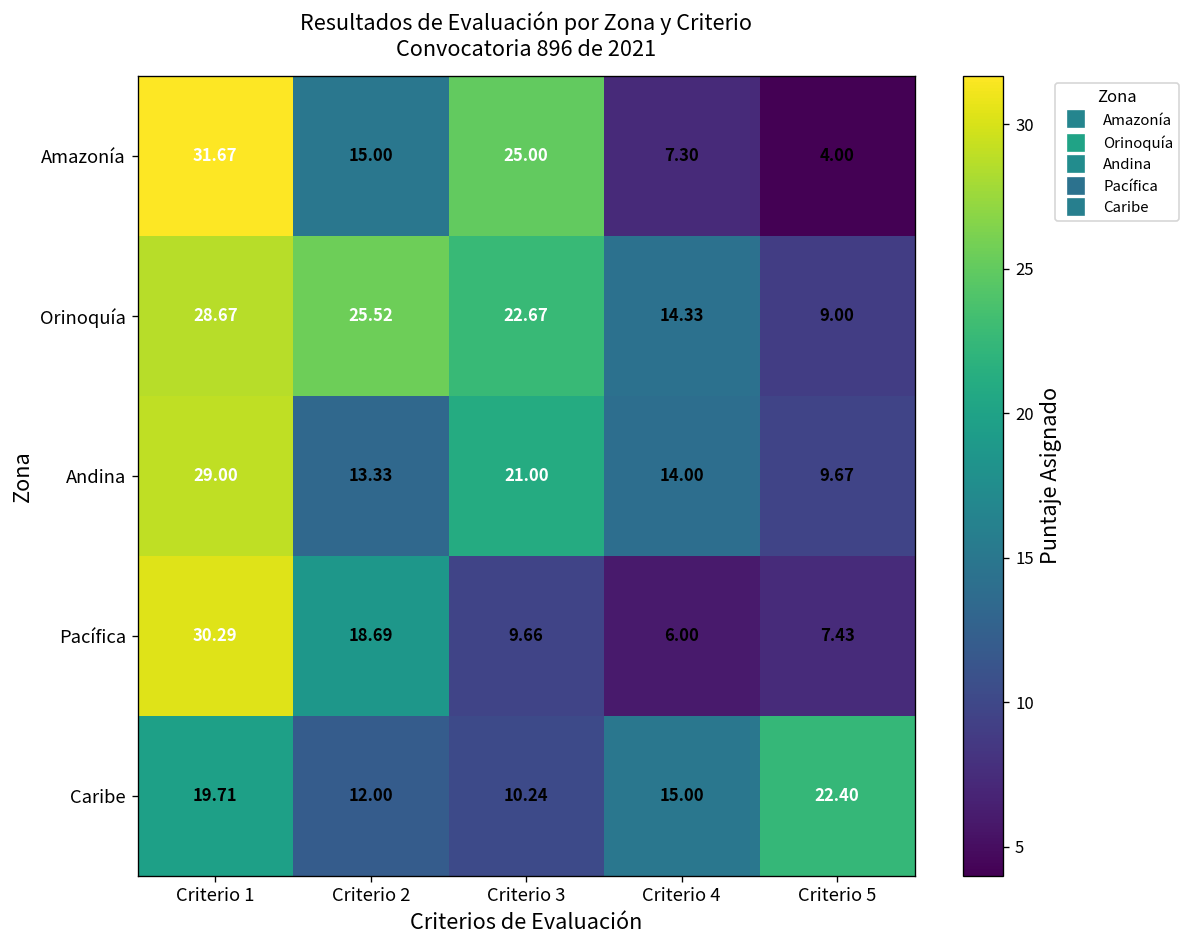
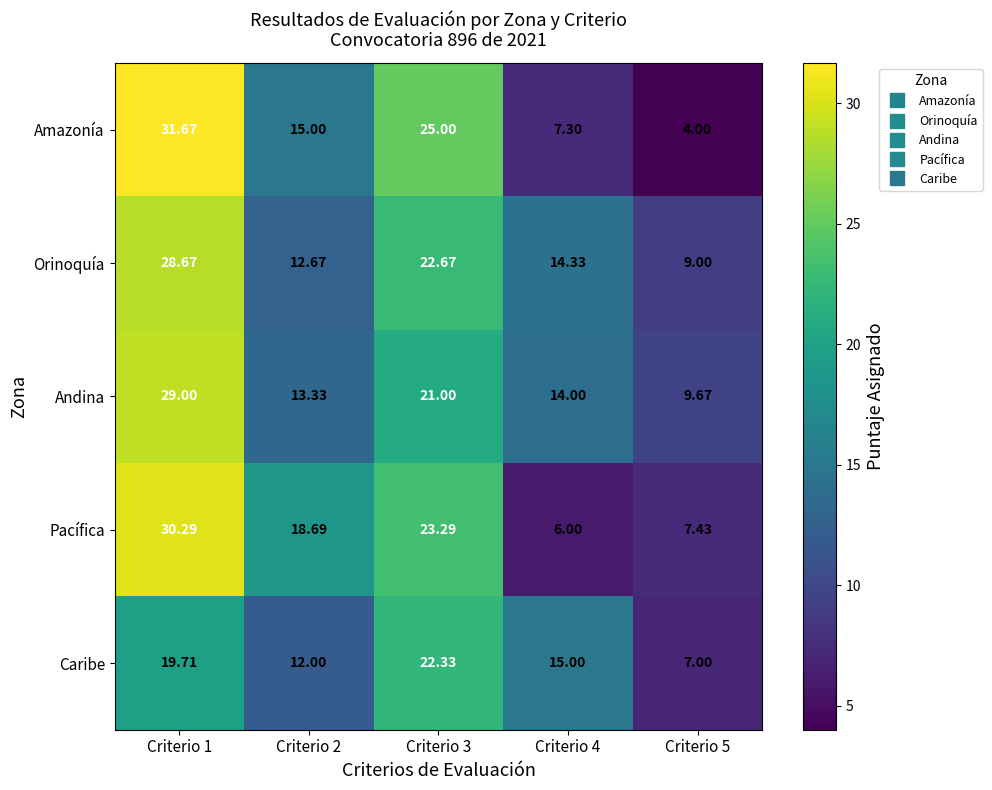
  {
    "Amazonía": {
      "Criterio 1": 31.67,
      "Criterio 2": 15.00,
      "Criterio 3": 25.00,
      "Criterio 4": 7.30,
      "Criterio 5": 4.00
    },
    "Orinoquía": {
      "Criterio 1": 28.67,
-     "Criterio 2": 25.52,
+     "Criterio 2": 12.67,
      "Criterio 3": 22.67,
      "Criterio 4": 14.33,
      "Criterio 5": 9.00
    },
    "Andina": {
      "Criterio 1": 29.00,
      "Criterio 2": 13.33,
      "Criterio 3": 21.00,
      "Criterio 4": 14.00,
      "Criterio 5": 9.67
    },
    "Pacífica": {
      "Criterio 1": 30.29,
      "Criterio 2": 18.69,
-     "Criterio 3": 9.66,
+     "Criterio 3": 23.29,
      "Criterio 4": 6.00,
      "Criterio 5": 7.43
    },
    "Caribe": {
      "Criterio 1": 19.71,
      "Criterio 2": 12.00,
-     "Criterio 3": 10.24,
+     "Criterio 3": 22.33,
      "Criterio 4": 15.00,
-     "Criterio 5": 22.40
+     "Criterio 5": 7.00
    }
  }
